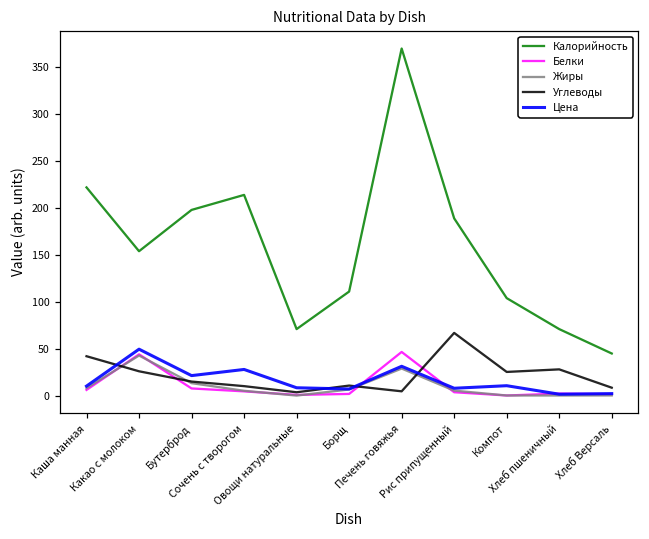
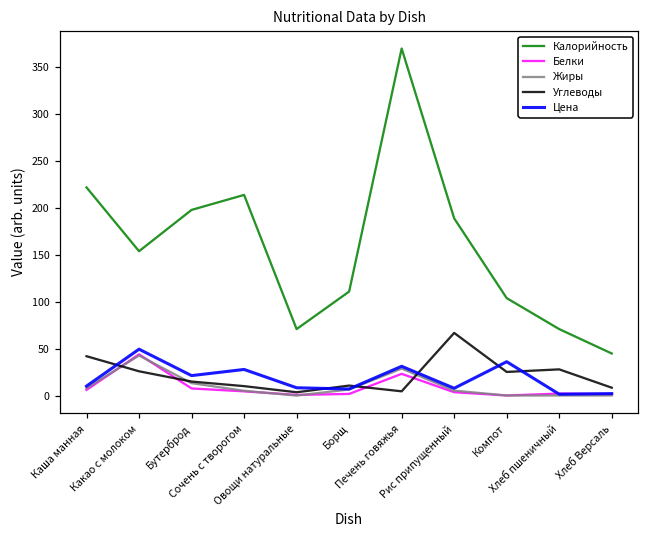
  {
    "Калорийность": {
      "Каша манная": 220,
      "Какао с молоком": 150,
      "Бутерброд": 200,
      "Сочень с творогом": 210,
      "Овощи натуральные": 70,
      "Борщ": 110,
      "Печень говяжья": 370,
      "Рис припущенный": 190,
      "Компот": 100,
      "Хлеб пшеничный": 70,
      "Хлеб Версаль": 50
    },
    "Белки": {
      "Бутерброд": 10,
      "Борщ": 0,
-     "Печень говяжья": 50
+     "Печень говяжья": 20
    },
    "Углеводы": {
      "Каша манная": 40,
      "Какао с молоком": 30,
      "Сочень с творогом": 10,
      "Борщ": 10,
      "Печень говяжья": 0,
      "Рис припущенный": 70,
      "Компот": 30,
      "Хлеб пшеничный": 30,
      "Хлеб Версаль": 10
    },
    "Цена": {
      "Какао с молоком": 50,
      "Бутерброд": 20,
      "Сочень с творогом": 30,
      "Овощи натуральные": 10,
-     "Компот": 10
+     "Компот": 40
    }
  }
